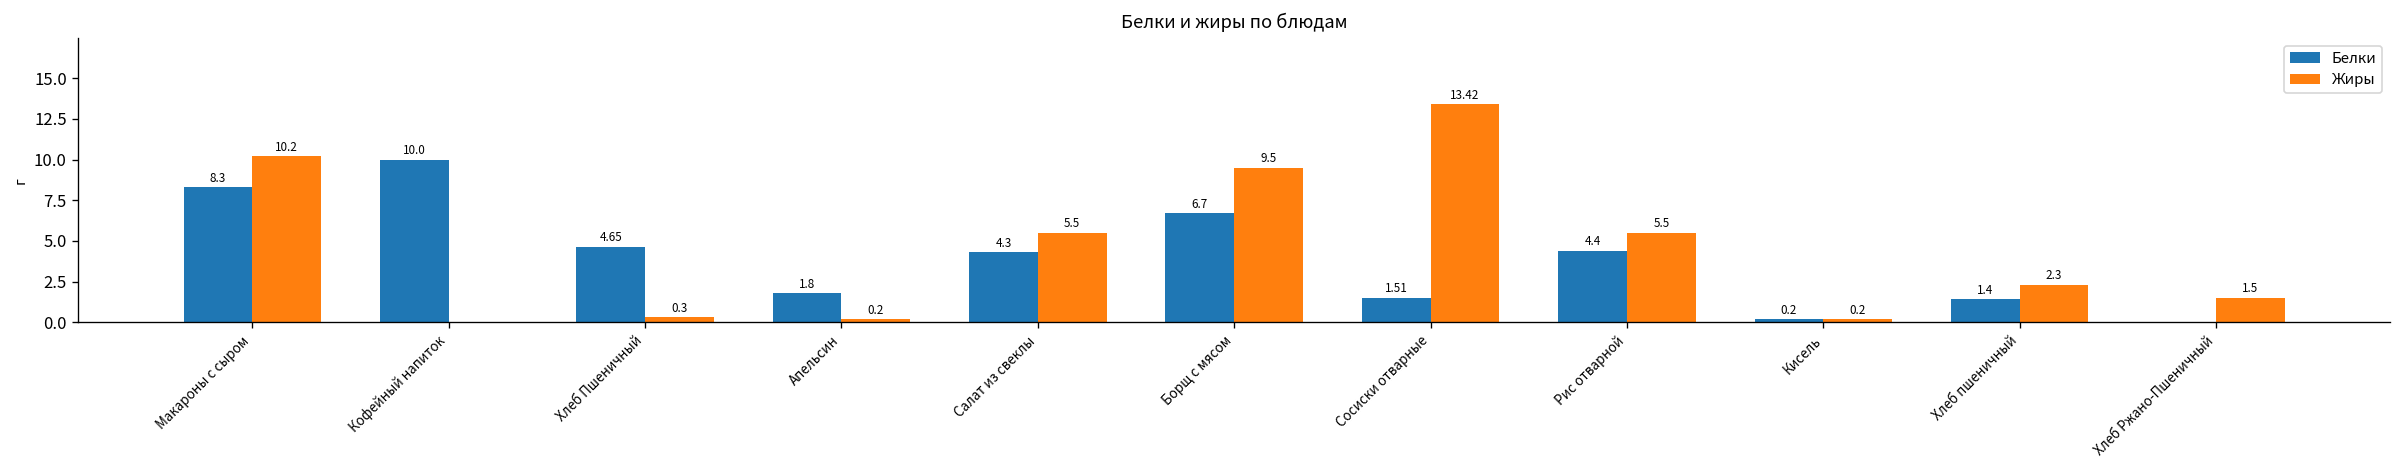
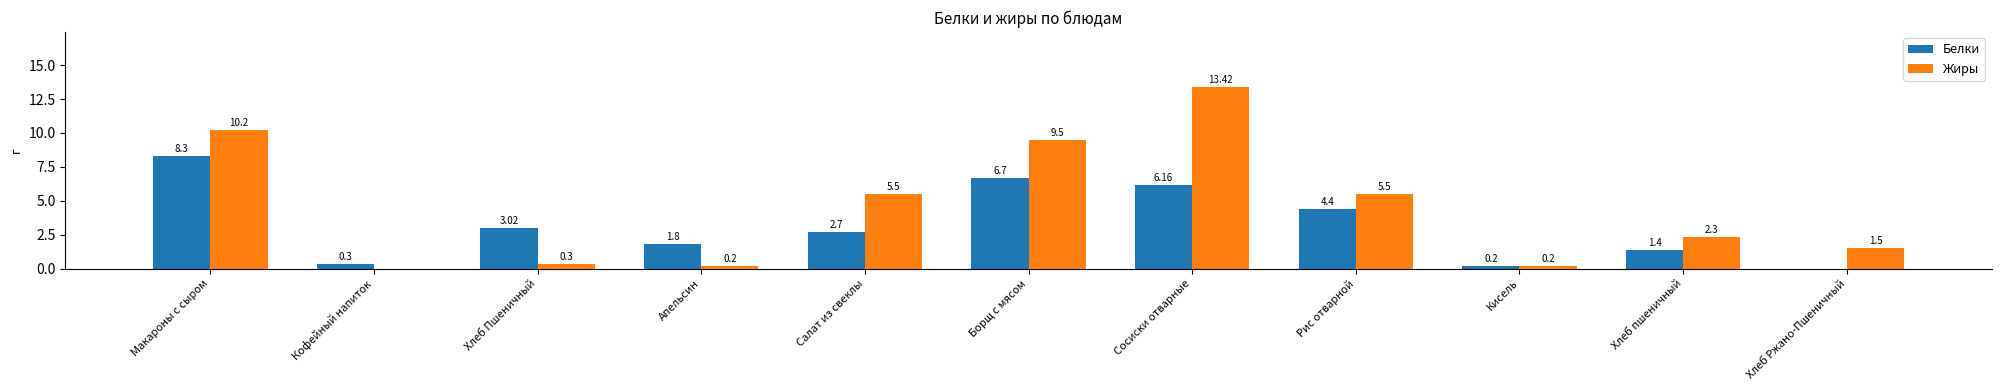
  {
    "Белки": {
      "Макароны с сыром": 8.3,
-     "Кофейный напиток": 10.0,
-     "Хлеб Пшеничный": 4.65,
+     "Кофейный напиток": 0.3,
+     "Хлеб Пшеничный": 3.02,
      "Апельсин": 1.8,
-     "Салат из свеклы": 4.3,
+     "Салат из свеклы": 2.7,
      "Борщ с мясом": 6.7,
-     "Сосиски отварные": 1.51,
+     "Сосиски отварные": 6.16,
      "Рис отварной": 4.4,
      "Кисель": 0.2,
      "Хлеб пшеничный": 1.4
    },
    "Жиры": {
      "Макароны с сыром": 10.2,
      "Хлеб Пшеничный": 0.3,
      "Апельсин": 0.2,
      "Салат из свеклы": 5.5,
      "Борщ с мясом": 9.5,
      "Сосиски отварные": 13.42,
      "Рис отварной": 5.5,
      "Кисель": 0.2,
      "Хлеб пшеничный": 2.3,
      "Хлеб Ржано-Пшеничный": 1.5
    }
  }
